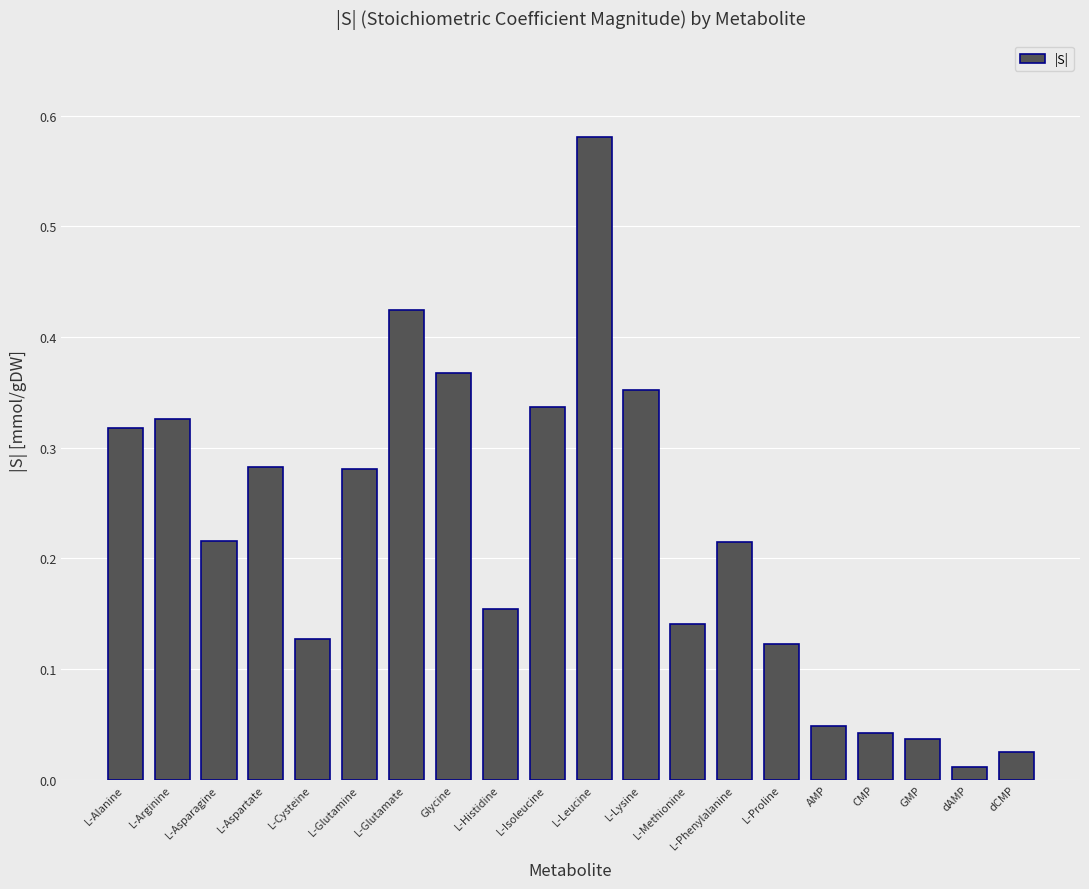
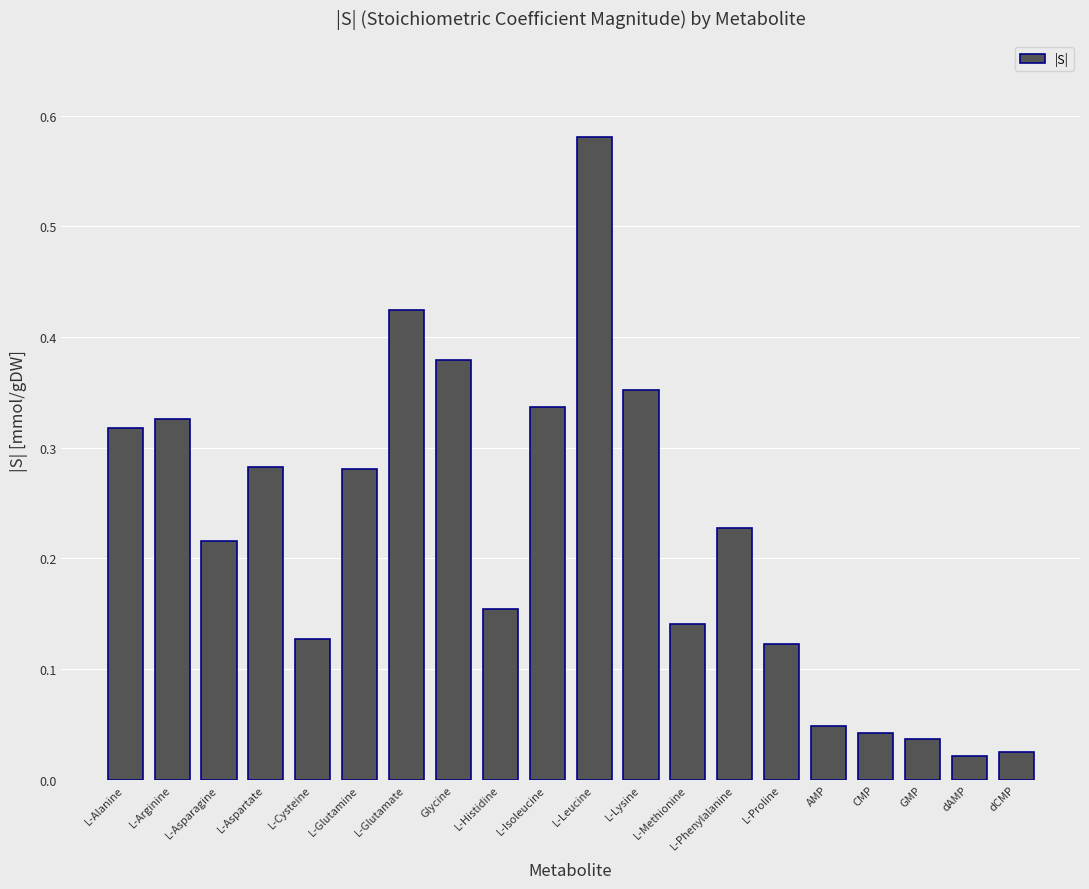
  {
    "L-Alanine": 0.318,
    "L-Arginine": 0.326,
    "L-Asparagine": 0.215,
    "L-Aspartate": 0.283,
    "L-Cysteine": 0.127,
    "L-Glutamine": 0.280,
    "L-Glutamate": 0.424,
-   "Glycine": 0.367,
+   "Glycine": 0.379,
    "L-Histidine": 0.154,
    "L-Isoleucine": 0.336,
    "L-Leucine": 0.581,
    "L-Lysine": 0.352,
    "L-Methionine": 0.141,
-   "L-Phenylalanine": 0.214,
+   "L-Phenylalanine": 0.227,
    "L-Proline": 0.123,
    "AMP": 0.049,
    "CMP": 0.042,
    "GMP": 0.036,
-   "dAMP": 0.011,
+   "dAMP": 0.021,
    "dCMP": 0.025
  }
